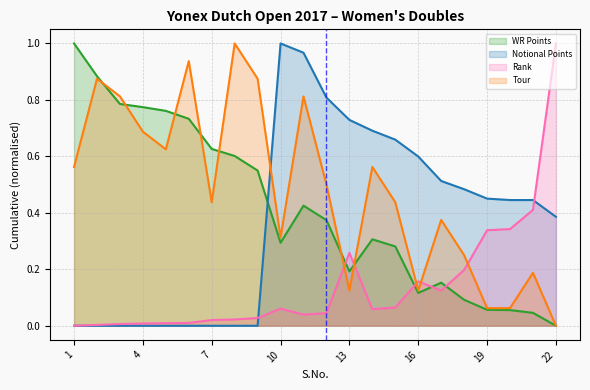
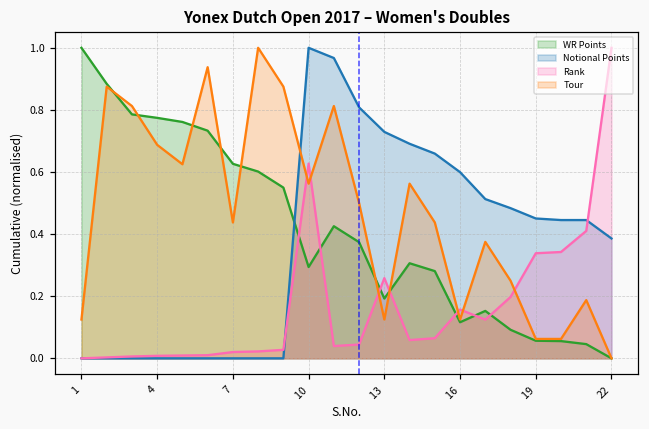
  {
    "Rank": {
      "7": 0.02,
-     "10": 0.06,
+     "10": 0.63,
      "13": 0.26,
      "16": 0.16,
      "19": 0.34
    },
    "Tour": {
-     "1": 0.56,
+     "1": 0.13,
      "4": 0.69,
      "7": 0.44,
-     "10": 0.31,
+     "10": 0.56,
      "13": 0.13
    }
  }
